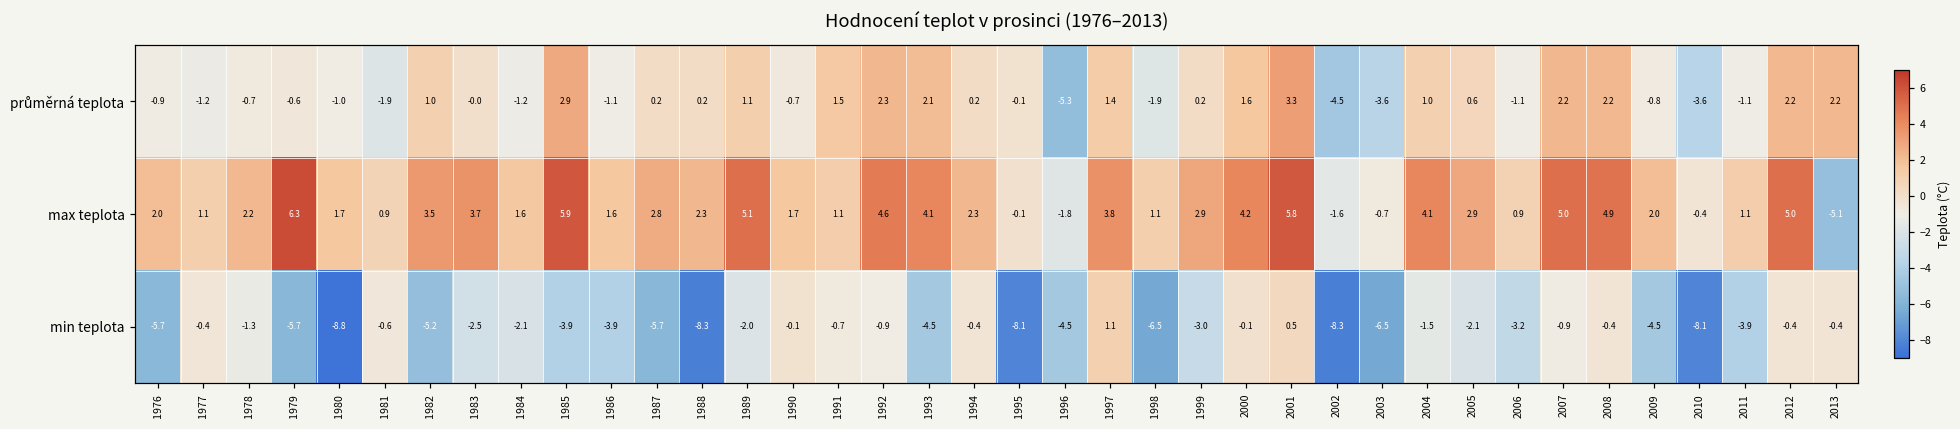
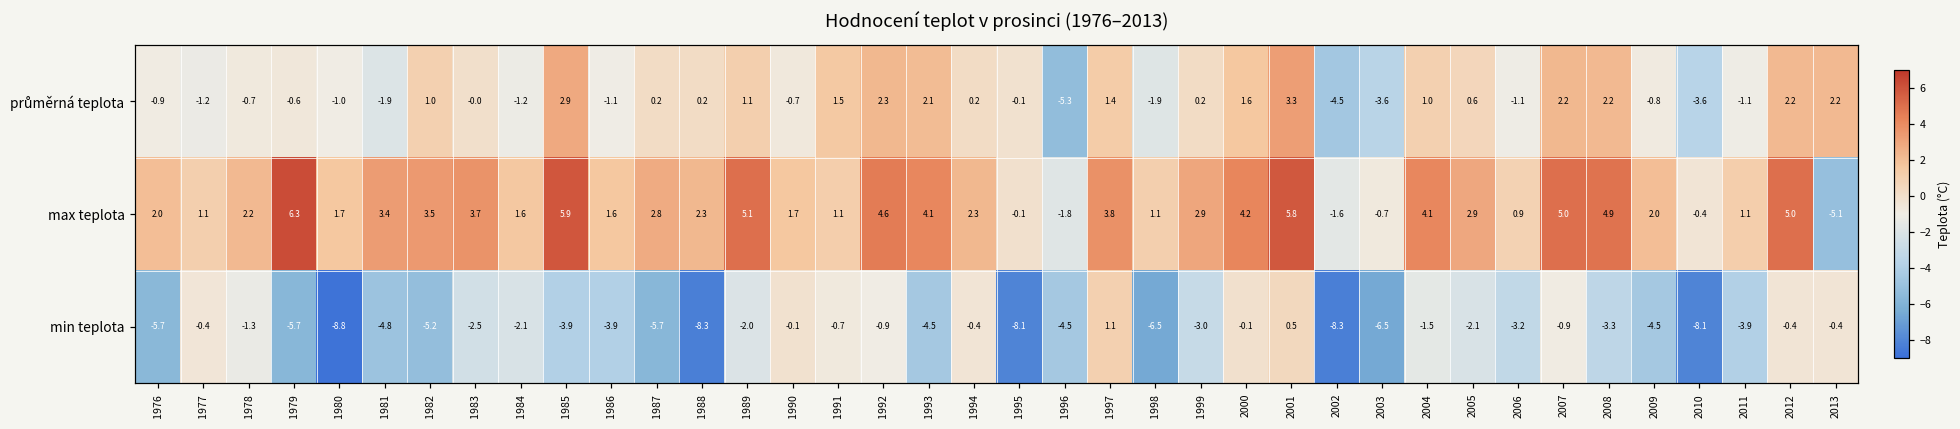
  {
    "průměrná teplota": {
      "1976": -0.9,
      "1977": -1.2,
      "1978": -0.7,
      "1979": -0.6,
      "1980": -1.0,
      "1981": -1.9,
      "1982": 1.0,
      "1983": -0.0,
      "1984": -1.2,
      "1985": 2.9,
      "1986": -1.1,
      "1987": 0.2,
      "1988": 0.2,
      "1989": 1.1,
      "1990": -0.7,
      "1991": 1.5,
      "1992": 2.3,
      "1993": 2.1,
      "1994": 0.2,
      "1995": -0.1,
      "1996": -5.3,
      "1997": 1.4,
      "1998": -1.9,
      "1999": 0.2,
      "2000": 1.6,
      "2001": 3.3,
      "2002": -4.5,
      "2003": -3.6,
      "2004": 1.0,
      "2005": 0.6,
      "2006": -1.1,
      "2007": 2.2,
      "2008": 2.2,
      "2009": -0.8,
      "2010": -3.6,
      "2011": -1.1,
      "2012": 2.2,
      "2013": 2.2
    },
    "max teplota": {
      "1976": 2.0,
      "1977": 1.1,
      "1978": 2.2,
      "1979": 6.3,
      "1980": 1.7,
-     "1981": 0.9,
+     "1981": 3.4,
      "1982": 3.5,
      "1983": 3.7,
      "1984": 1.6,
      "1985": 5.9,
      "1986": 1.6,
      "1987": 2.8,
      "1988": 2.3,
      "1989": 5.1,
      "1990": 1.7,
      "1991": 1.1,
      "1992": 4.6,
      "1993": 4.1,
      "1994": 2.3,
      "1995": -0.1,
      "1996": -1.8,
      "1997": 3.8,
      "1998": 1.1,
      "1999": 2.9,
      "2000": 4.2,
      "2001": 5.8,
      "2002": -1.6,
      "2003": -0.7,
      "2004": 4.1,
      "2005": 2.9,
      "2006": 0.9,
      "2007": 5.0,
      "2008": 4.9,
      "2009": 2.0,
      "2010": -0.4,
      "2011": 1.1,
      "2012": 5.0,
      "2013": -5.1
    },
    "min teplota": {
      "1976": -5.7,
      "1977": -0.4,
      "1978": -1.3,
      "1979": -5.7,
      "1980": -8.8,
-     "1981": -0.6,
+     "1981": -4.8,
      "1982": -5.2,
      "1983": -2.5,
      "1984": -2.1,
      "1985": -3.9,
      "1986": -3.9,
      "1987": -5.7,
      "1988": -8.3,
      "1989": -2.0,
      "1990": -0.1,
      "1991": -0.7,
      "1992": -0.9,
      "1993": -4.5,
      "1994": -0.4,
      "1995": -8.1,
      "1996": -4.5,
      "1997": 1.1,
      "1998": -6.5,
      "1999": -3.0,
      "2000": -0.1,
      "2001": 0.5,
      "2002": -8.3,
      "2003": -6.5,
      "2004": -1.5,
      "2005": -2.1,
      "2006": -3.2,
      "2007": -0.9,
-     "2008": -0.4,
+     "2008": -3.3,
      "2009": -4.5,
      "2010": -8.1,
      "2011": -3.9,
      "2012": -0.4,
      "2013": -0.4
    }
  }
